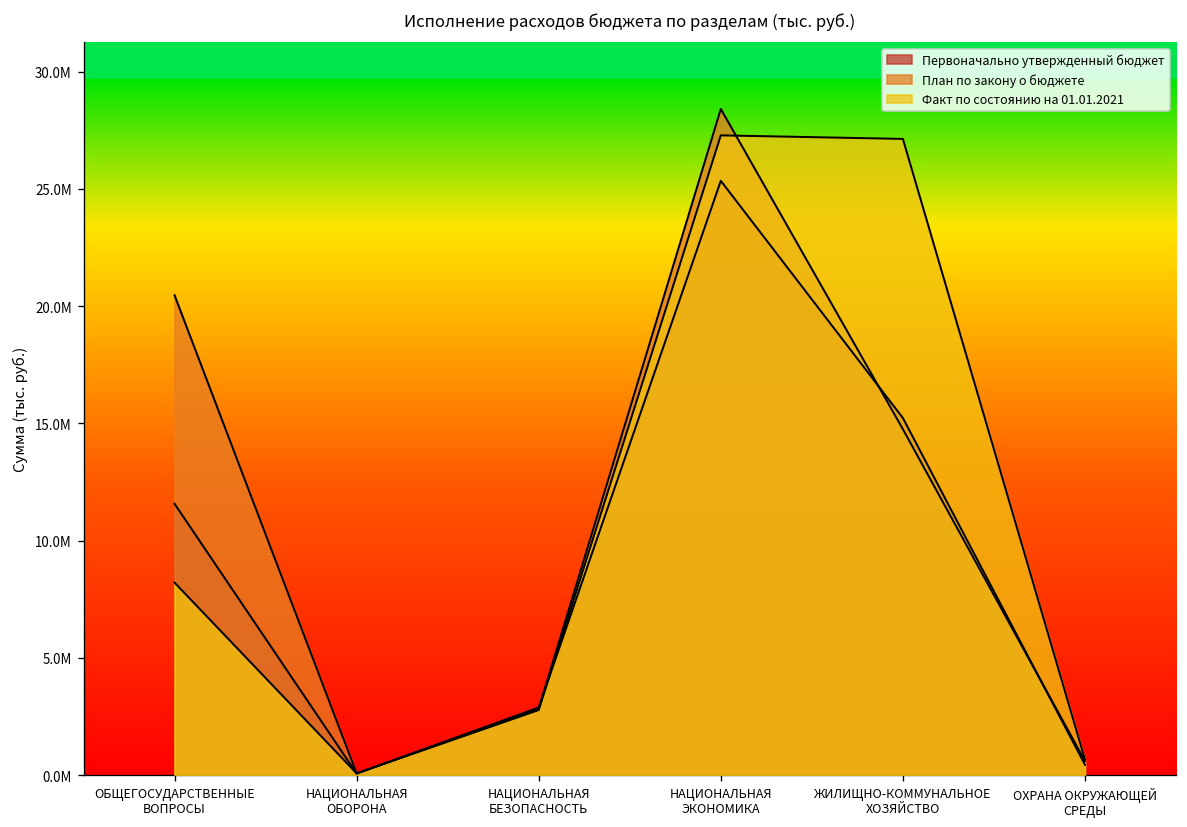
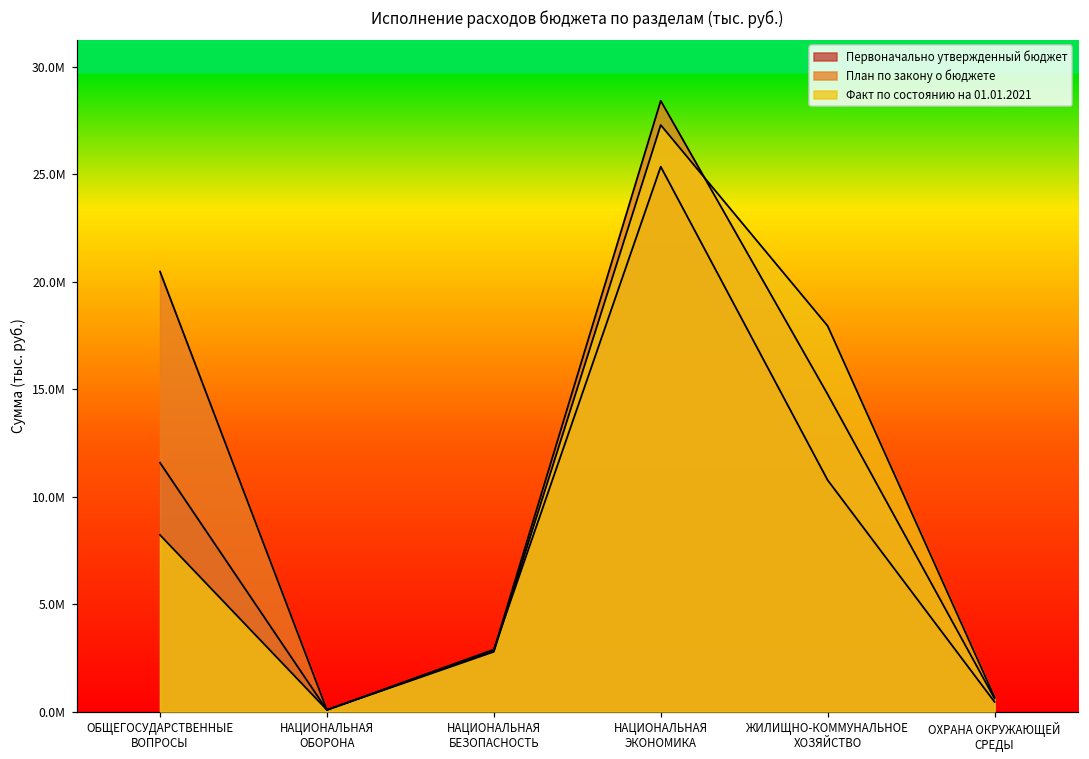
  {
    "Первоначально утвержденный бюджет": {
      "ОБЩЕГОСУДАРСТВЕННЫЕ ВОПРОСЫ": 11600000,
      "НАЦИОНАЛЬНАЯ ЭКОНОМИКА": 25300000,
-     "ЖИЛИЩНО-КОММУНАЛЬНОЕ ХОЗЯЙСТВО": 15200000,
+     "ЖИЛИЩНО-КОММУНАЛЬНОЕ ХОЗЯЙСТВО": 10800000,
      "ОХРАНА ОКРУЖАЮЩЕЙ СРЕДЫ": 400000
    },
    "План по закону о бюджете": {
      "ОБЩЕГОСУДАРСТВЕННЫЕ ВОПРОСЫ": 20500000,
      "НАЦИОНАЛЬНАЯ ЭКОНОМИКА": 28400000,
      "ЖИЛИЩНО-КОММУНАЛЬНОЕ ХОЗЯЙСТВО": 14800000
    },
    "Факт по состоянию на 01.01.2021": {
      "ОБЩЕГОСУДАРСТВЕННЫЕ ВОПРОСЫ": 8200000,
      "НАЦИОНАЛЬНАЯ ЭКОНОМИКА": 27300000,
-     "ЖИЛИЩНО-КОММУНАЛЬНОЕ ХОЗЯЙСТВО": 27100000
+     "ЖИЛИЩНО-КОММУНАЛЬНОЕ ХОЗЯЙСТВО": 17900000
    }
  }
